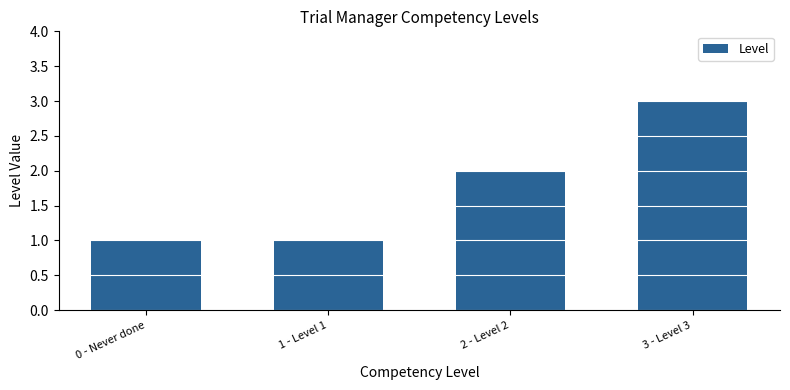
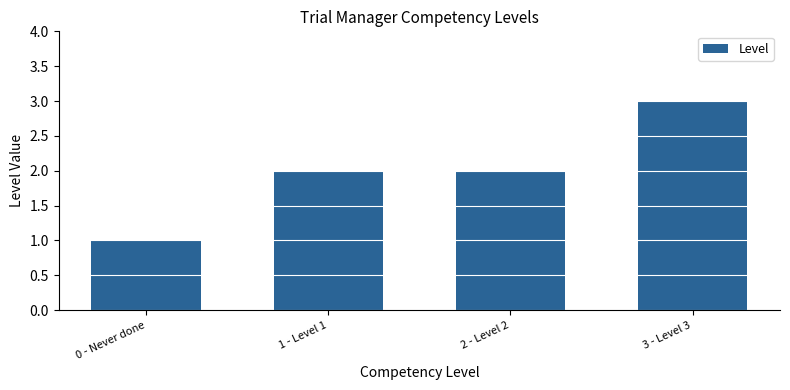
  {
    "0 - Never done": 1,
-   "1 - Level 1": 1,
+   "1 - Level 1": 2,
    "2 - Level 2": 2,
    "3 - Level 3": 3
  }
